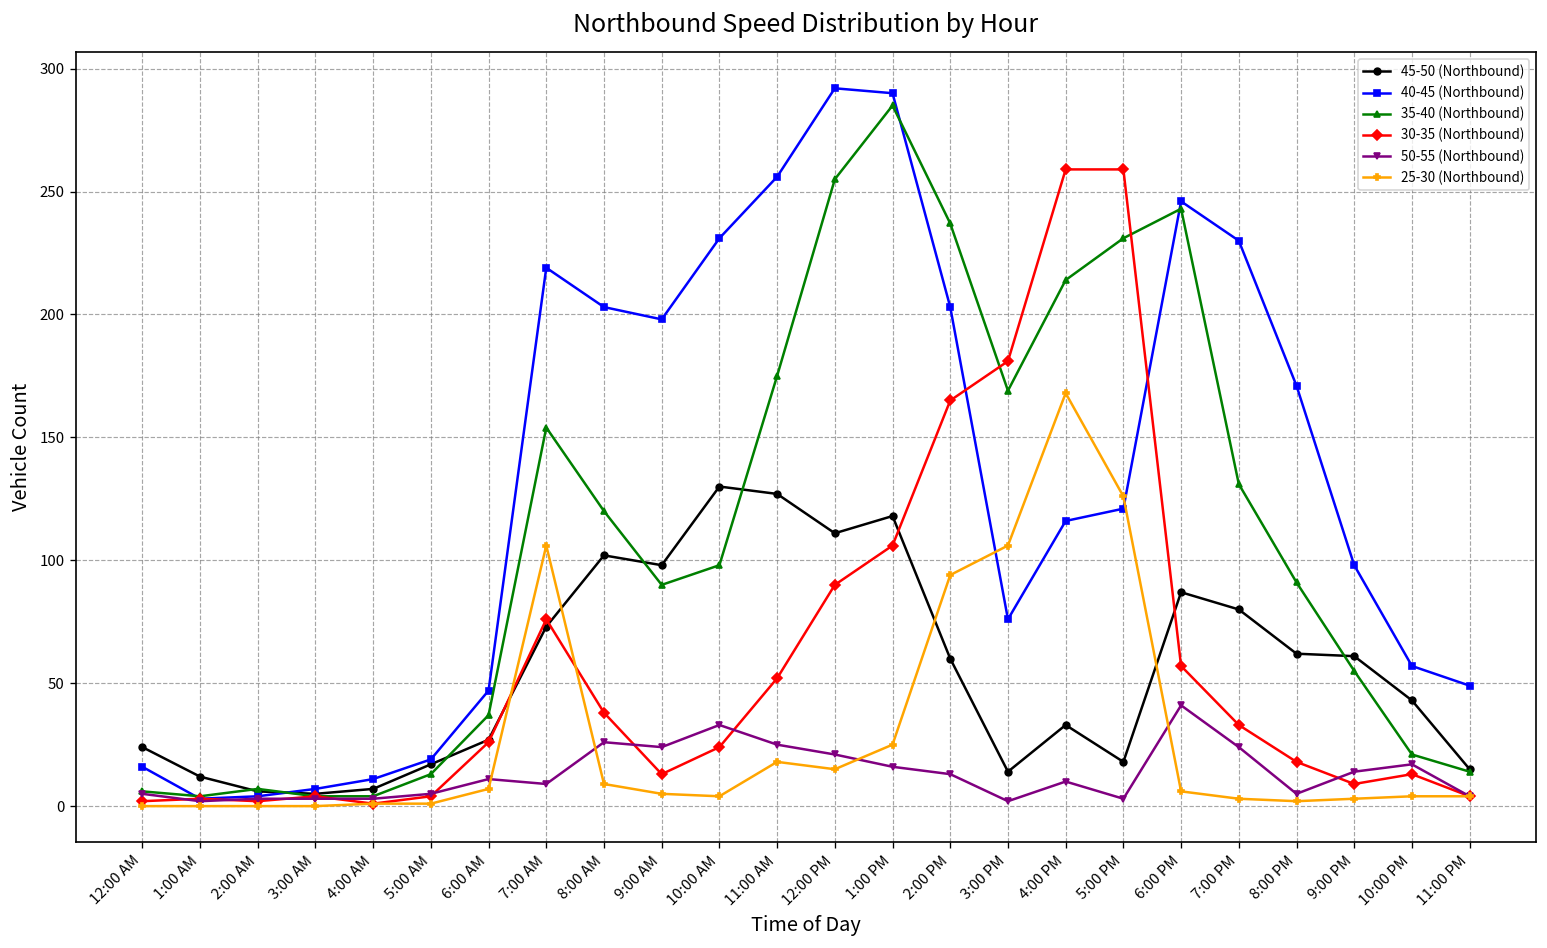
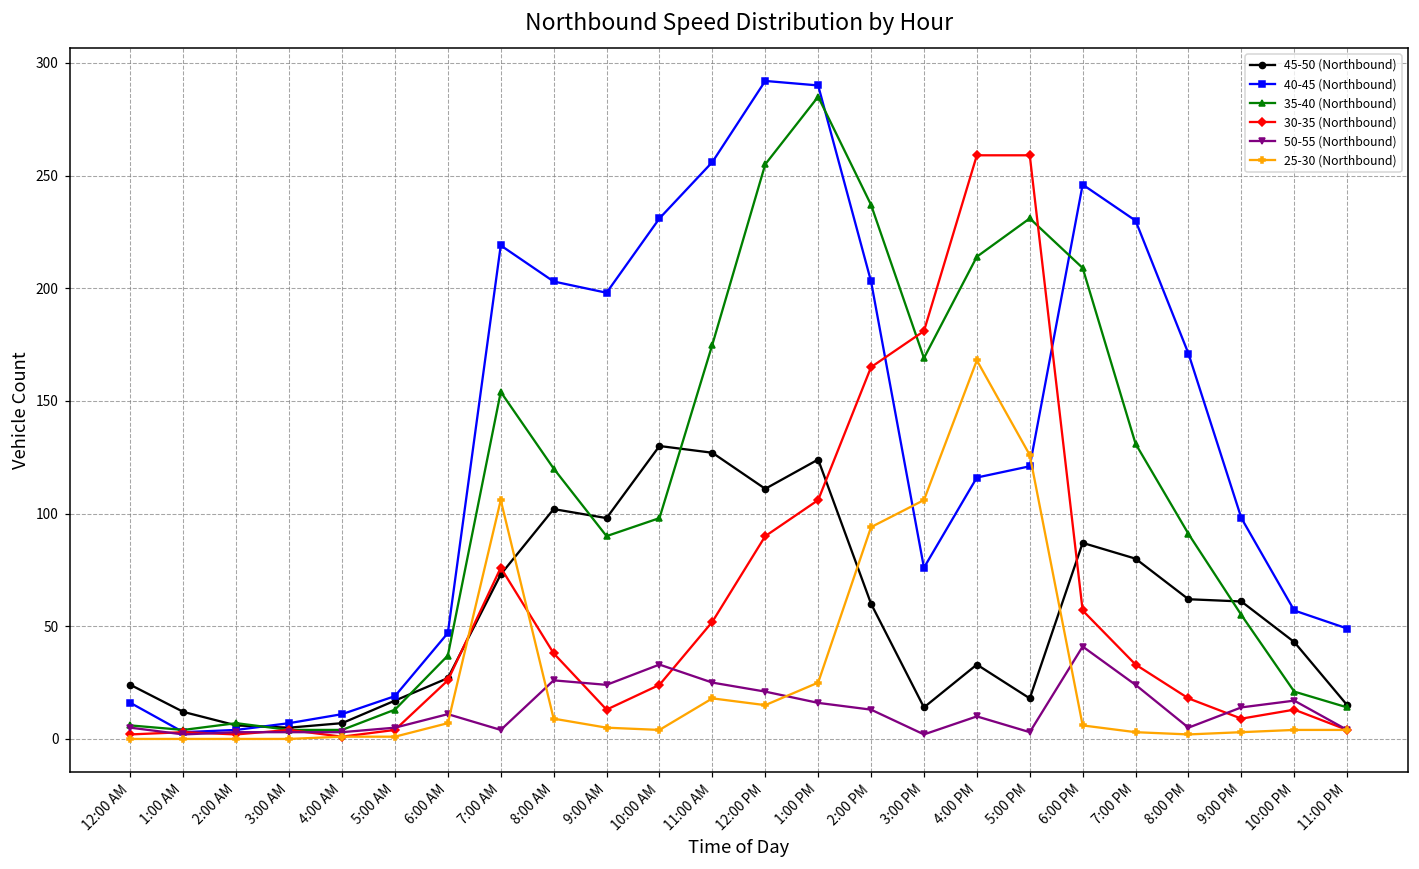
  {
    "45-50 (Northbound)": {
      "12:00 AM": 24,
      "1:00 AM": 12,
      "4:00 AM": 7,
      "5:00 AM": 17,
      "7:00 AM": 73,
      "8:00 AM": 102,
      "9:00 AM": 98,
      "10:00 AM": 130,
      "11:00 AM": 127,
      "12:00 PM": 111,
-     "1:00 PM": 118,
+     "1:00 PM": 124,
      "2:00 PM": 60,
      "3:00 PM": 14,
      "4:00 PM": 33,
      "5:00 PM": 18,
      "6:00 PM": 87,
      "7:00 PM": 80,
      "8:00 PM": 62,
      "9:00 PM": 61,
      "10:00 PM": 43
    },
    "40-45 (Northbound)": {
      "12:00 AM": 16,
      "3:00 AM": 7,
      "4:00 AM": 11,
      "5:00 AM": 19,
      "6:00 AM": 47,
      "7:00 AM": 219,
      "8:00 AM": 203,
      "9:00 AM": 198,
      "10:00 AM": 231,
      "11:00 AM": 256,
      "12:00 PM": 292,
      "1:00 PM": 290,
      "2:00 PM": 203,
      "3:00 PM": 76,
      "4:00 PM": 116,
      "5:00 PM": 121,
      "6:00 PM": 246,
      "7:00 PM": 230,
      "8:00 PM": 171,
      "9:00 PM": 98,
      "10:00 PM": 57,
      "11:00 PM": 49
    },
    "35-40 (Northbound)": {
      "5:00 AM": 13,
      "6:00 AM": 37,
      "7:00 AM": 154,
      "8:00 AM": 120,
      "9:00 AM": 90,
      "10:00 AM": 98,
      "11:00 AM": 175,
      "12:00 PM": 255,
      "1:00 PM": 285,
      "2:00 PM": 237,
      "3:00 PM": 169,
      "4:00 PM": 214,
      "5:00 PM": 231,
-     "6:00 PM": 243,
+     "6:00 PM": 209,
      "7:00 PM": 131,
      "8:00 PM": 91,
      "9:00 PM": 55,
      "10:00 PM": 21
    },
    "30-35 (Northbound)": {
      "12:00 AM": 2,
      "7:00 AM": 76,
      "8:00 AM": 38,
      "9:00 AM": 13,
      "10:00 AM": 24,
      "11:00 AM": 52,
      "12:00 PM": 90,
      "1:00 PM": 106,
      "2:00 PM": 165,
      "3:00 PM": 181,
      "4:00 PM": 259,
      "5:00 PM": 259,
      "6:00 PM": 57,
      "7:00 PM": 33,
      "8:00 PM": 18,
      "9:00 PM": 9,
      "10:00 PM": 13
    },
    "50-55 (Northbound)": {
      "6:00 AM": 11,
-     "7:00 AM": 9,
+     "7:00 AM": 4,
      "8:00 AM": 26,
      "9:00 AM": 24,
      "10:00 AM": 33,
      "11:00 AM": 25,
      "12:00 PM": 21,
      "1:00 PM": 16,
      "2:00 PM": 13,
      "3:00 PM": 2,
      "4:00 PM": 10,
      "5:00 PM": 3,
      "6:00 PM": 41,
      "7:00 PM": 24,
      "8:00 PM": 5,
      "9:00 PM": 14,
      "10:00 PM": 17
    },
    "25-30 (Northbound)": {
      "12:00 AM": 0,
      "1:00 AM": 0,
      "2:00 AM": 0,
      "3:00 AM": 0,
      "5:00 AM": 1,
      "6:00 AM": 7,
      "7:00 AM": 106,
      "8:00 AM": 9,
      "9:00 AM": 5,
      "10:00 AM": 4,
      "11:00 AM": 18,
      "12:00 PM": 15,
      "1:00 PM": 25,
      "2:00 PM": 94,
      "3:00 PM": 106,
      "4:00 PM": 168,
      "5:00 PM": 126,
      "6:00 PM": 6,
      "7:00 PM": 3,
      "8:00 PM": 2,
      "9:00 PM": 3,
      "10:00 PM": 4
    }
  }
